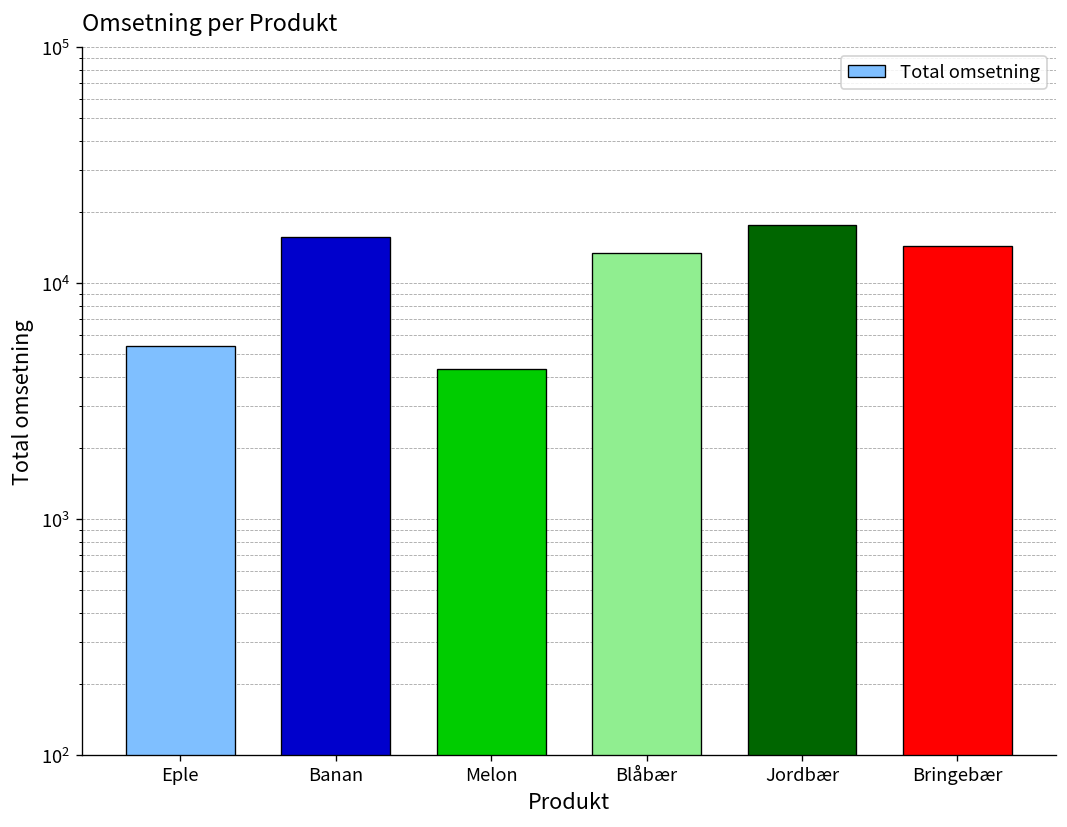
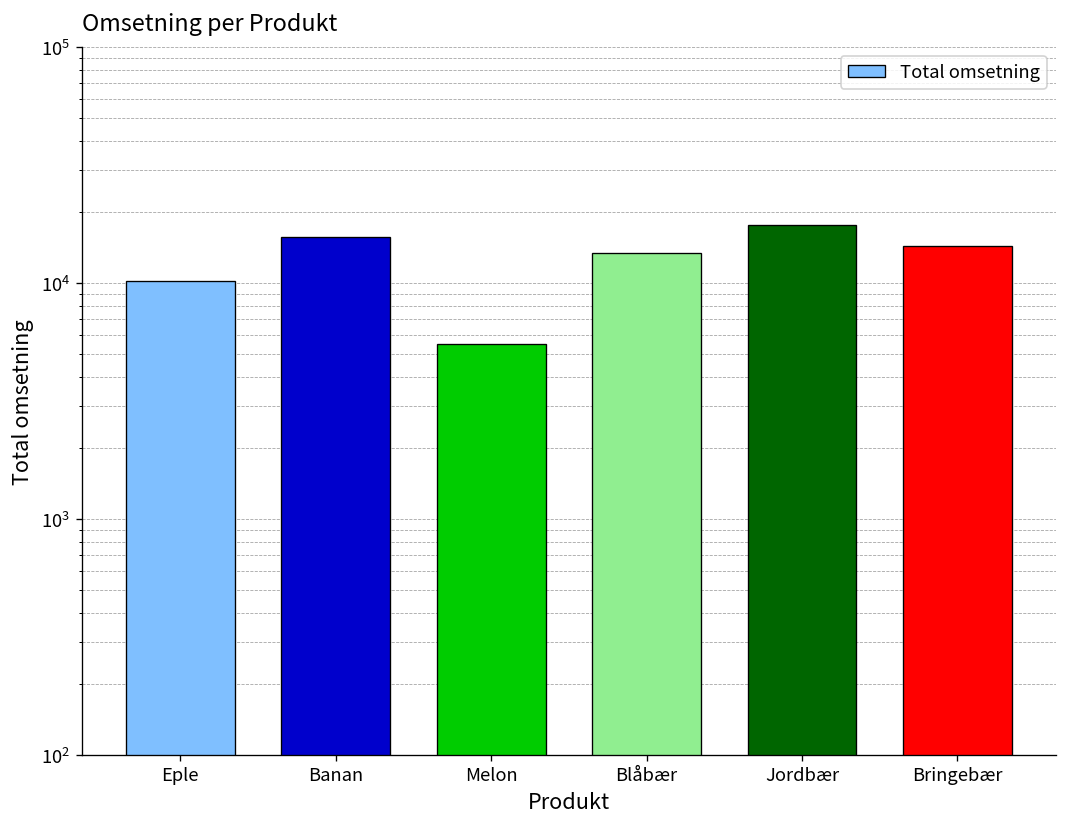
  {
-   "Eple": 5400,
+   "Eple": 10000,
    "Banan": 16000,
-   "Melon": 4300,
+   "Melon": 5500,
    "Blåbær": 13000,
    "Jordbær": 18000,
    "Bringebær": 14000
  }
